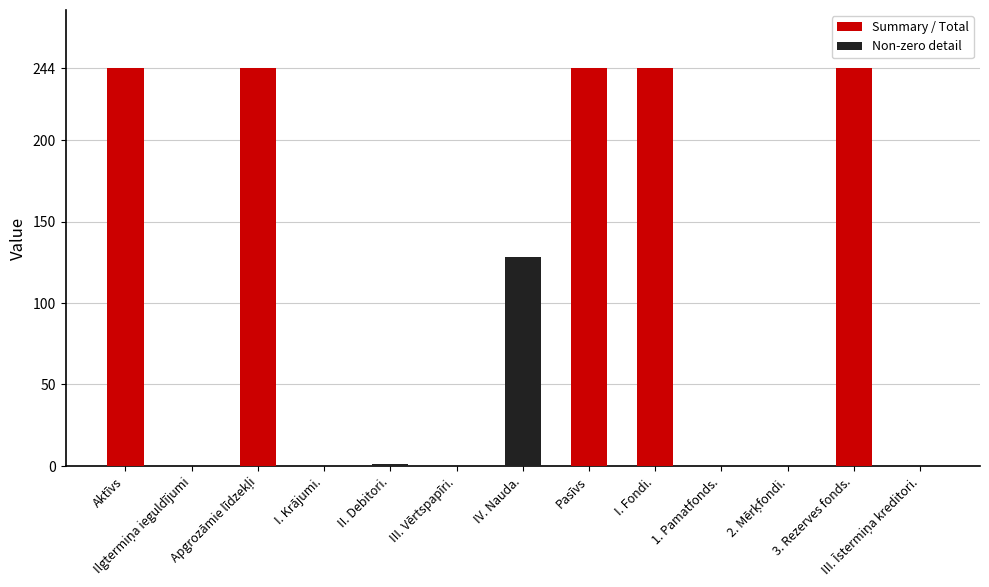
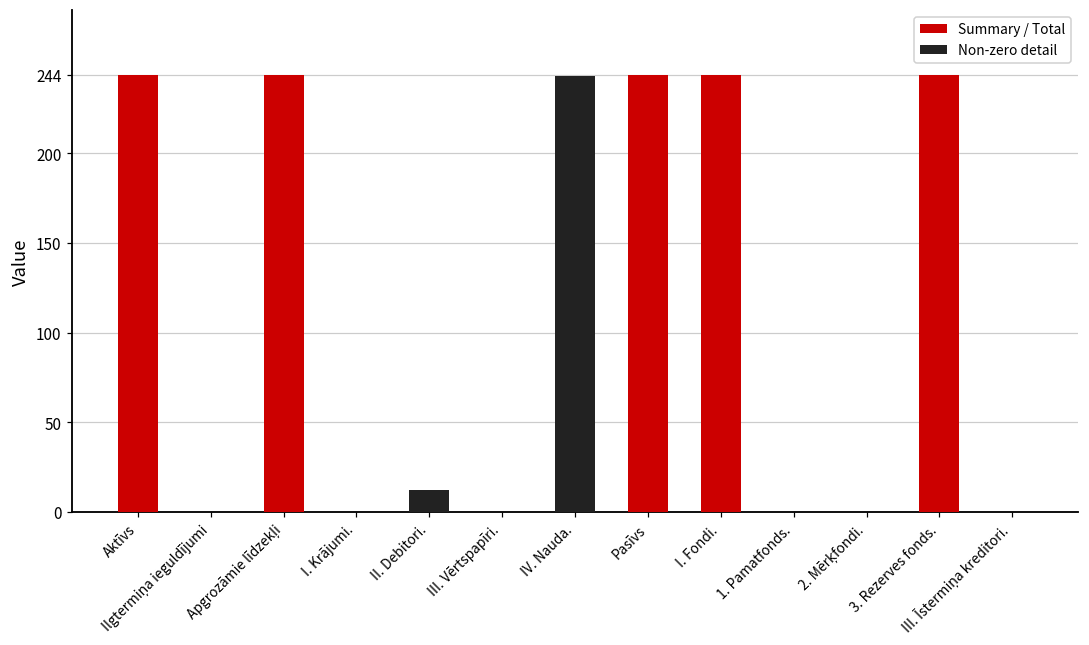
  {
    "Aktīvs": 244,
    "Ilgtermiņa ieguldījumi": 0,
    "Apgrozāmie līdzekļi": 244,
    "I. Krājumi.": 0,
-   "II. Debitori.": 1,
+   "II. Debitori.": 12,
    "III. Vērtspapīri.": 0,
-   "IV. Nauda.": 128,
+   "IV. Nauda.": 243,
    "Pasīvs": 244,
    "I. Fondi.": 244,
    "1. Pamatfonds.": 0,
    "2. Mērķfondi.": 0,
    "3. Rezerves fonds.": 244,
    "III. Īstermiņa kreditori.": 0
  }
